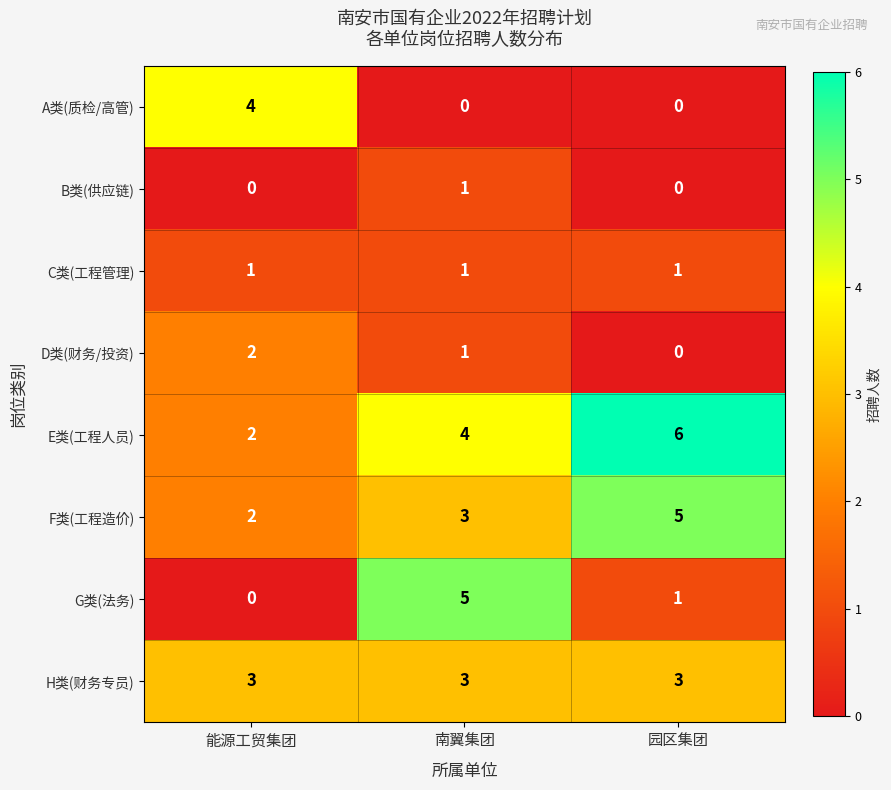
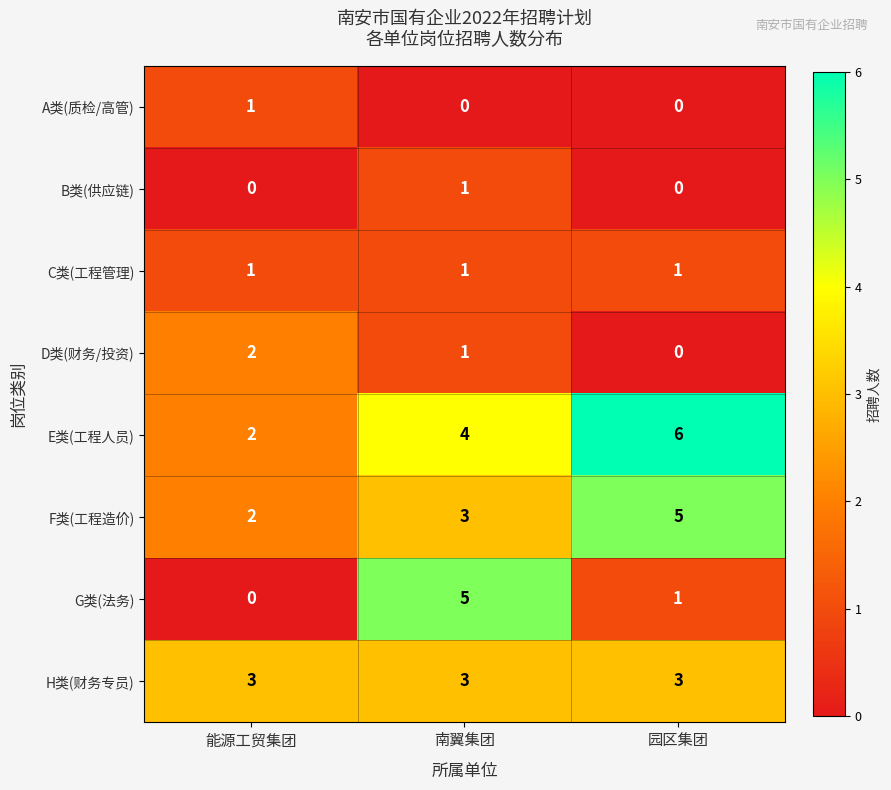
  {
    "A类(质检/高管)": {
-     "能源工贸集团": 4,
+     "能源工贸集团": 1,
      "南翼集团": 0,
      "园区集团": 0
    },
    "B类(供应链)": {
      "能源工贸集团": 0,
      "南翼集团": 1,
      "园区集团": 0
    },
    "C类(工程管理)": {
      "能源工贸集团": 1,
      "南翼集团": 1,
      "园区集团": 1
    },
    "D类(财务/投资)": {
      "能源工贸集团": 2,
      "南翼集团": 1,
      "园区集团": 0
    },
    "E类(工程人员)": {
      "能源工贸集团": 2,
      "南翼集团": 4,
      "园区集团": 6
    },
    "F类(工程造价)": {
      "能源工贸集团": 2,
      "南翼集团": 3,
      "园区集团": 5
    },
    "G类(法务)": {
      "能源工贸集团": 0,
      "南翼集团": 5,
      "园区集团": 1
    },
    "H类(财务专员)": {
      "能源工贸集团": 3,
      "南翼集团": 3,
      "园区集团": 3
    }
  }
